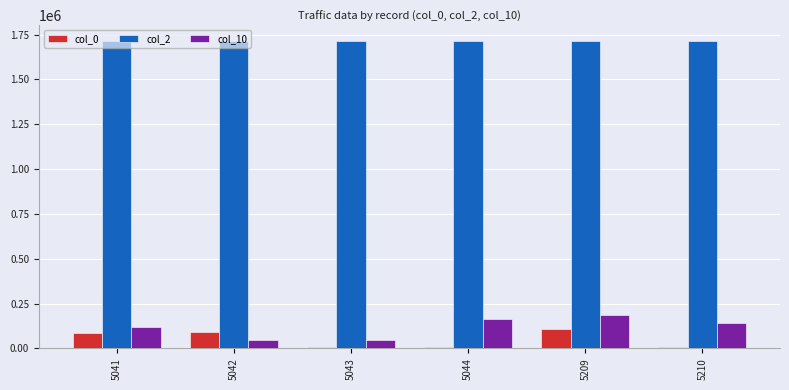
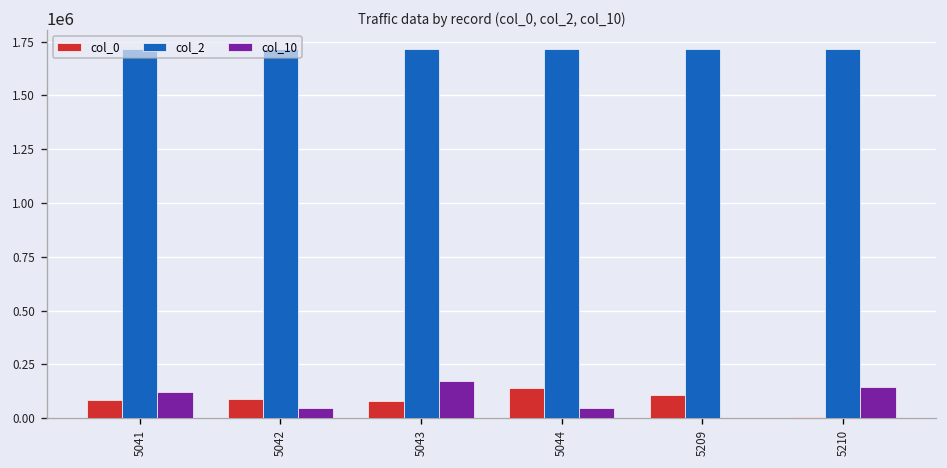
  {
    "col_0": {
      "5041": 90000,
      "5042": 90000,
-     "5043": 10000,
-     "5044": 10000,
+     "5043": 80000,
+     "5044": 140000,
      "5209": 110000
    },
    "col_2": {
      "5043": 1720000,
      "5044": 1720000,
      "5209": 1720000,
      "5210": 1720000
    },
    "col_10": {
      "5041": 120000,
      "5042": 40000,
-     "5043": 40000,
-     "5044": 160000,
-     "5209": 190000,
+     "5043": 170000,
+     "5044": 40000,
+     "5209": 0,
      "5210": 140000
    }
  }
